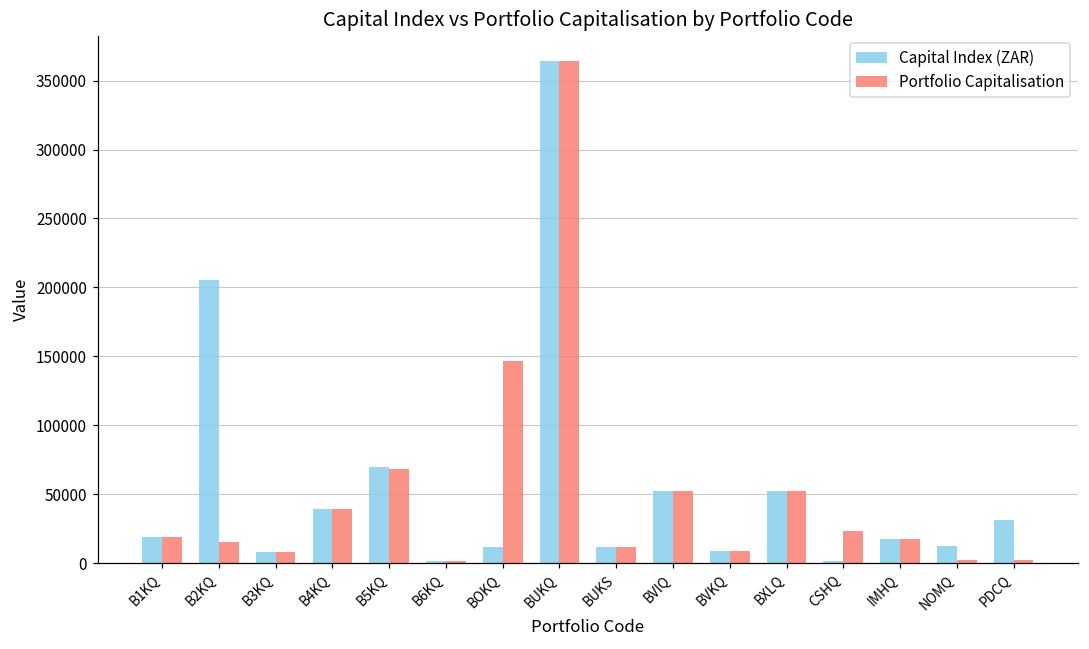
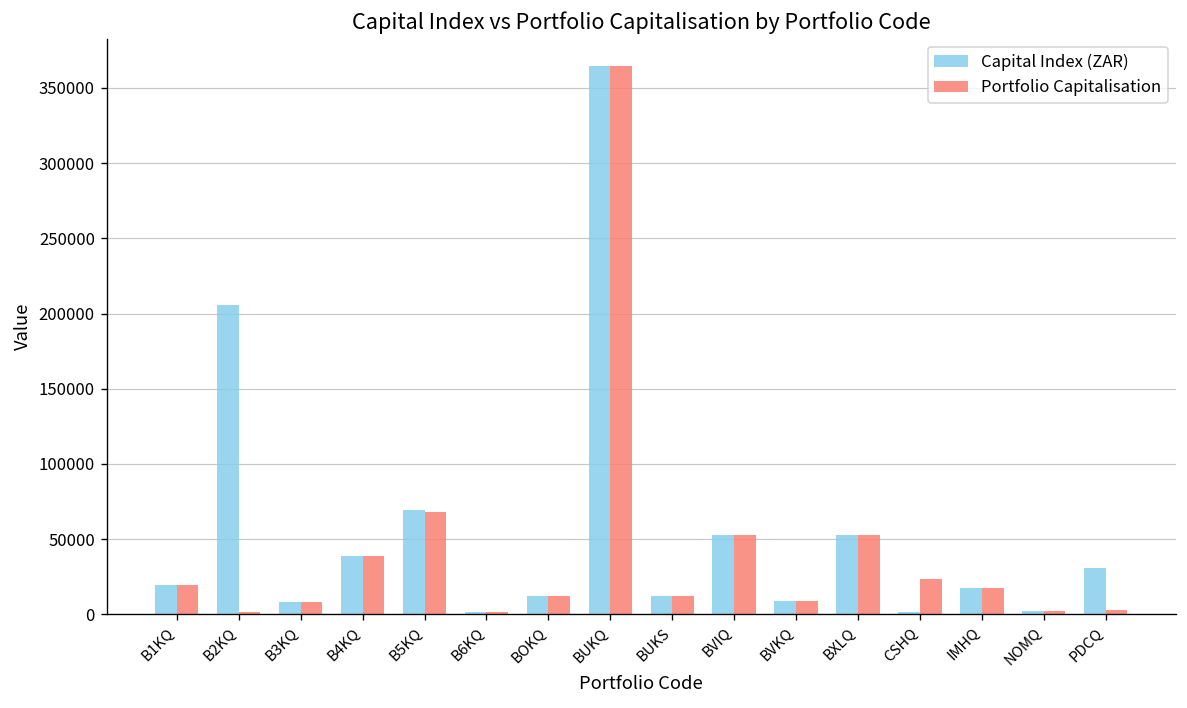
  {
    "Capital Index (ZAR)": {
      "B1KQ": 19000,
      "B2KQ": 205000,
      "B3KQ": 8000,
      "B4KQ": 39000,
      "B5KQ": 70000,
      "BOKQ": 12000,
      "BUKQ": 364000,
      "BUKS": 12000,
      "BVIQ": 52000,
      "BVKQ": 9000,
      "BXLQ": 53000,
      "IMHQ": 17000,
-     "NOMQ": 13000,
+     "NOMQ": 2000,
      "PDCQ": 31000
    },
    "Portfolio Capitalisation": {
      "B1KQ": 19000,
-     "B2KQ": 15000,
+     "B2KQ": 1000,
      "B3KQ": 8000,
      "B4KQ": 39000,
      "B5KQ": 68000,
-     "BOKQ": 147000,
+     "BOKQ": 12000,
      "BUKQ": 364000,
      "BUKS": 12000,
      "BVIQ": 52000,
      "BVKQ": 9000,
      "BXLQ": 53000,
      "CSHQ": 23000,
      "IMHQ": 17000,
      "PDCQ": 3000
    }
  }
